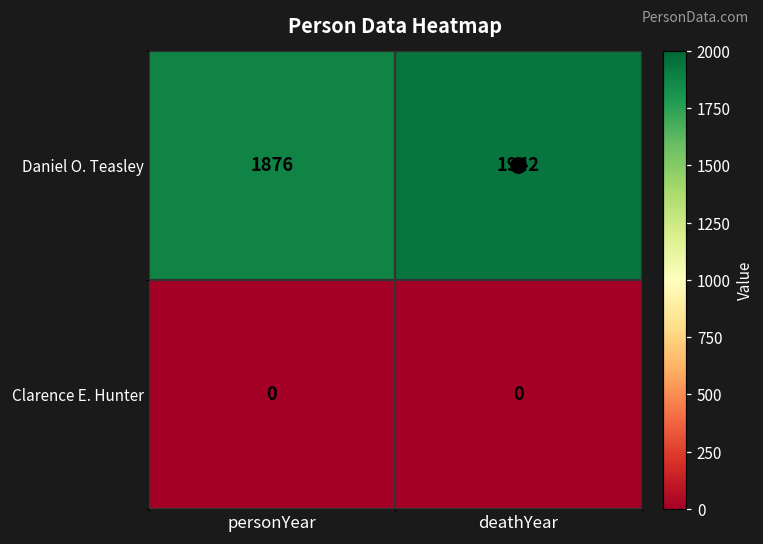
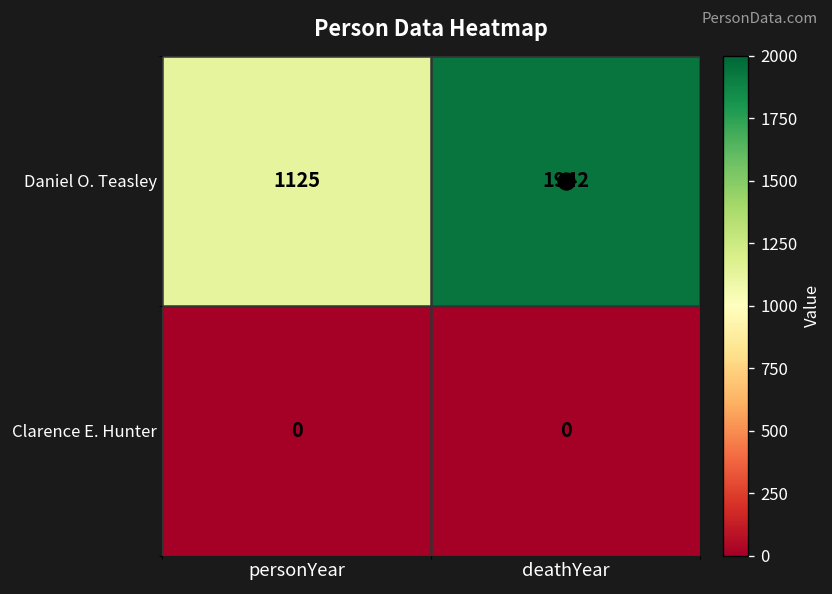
  {
    "Daniel O. Teasley": {
-     "personYear": 1876
+     "personYear": 1125
    },
    "Clarence E. Hunter": {
      "personYear": 0,
      "deathYear": 0
    }
  }
